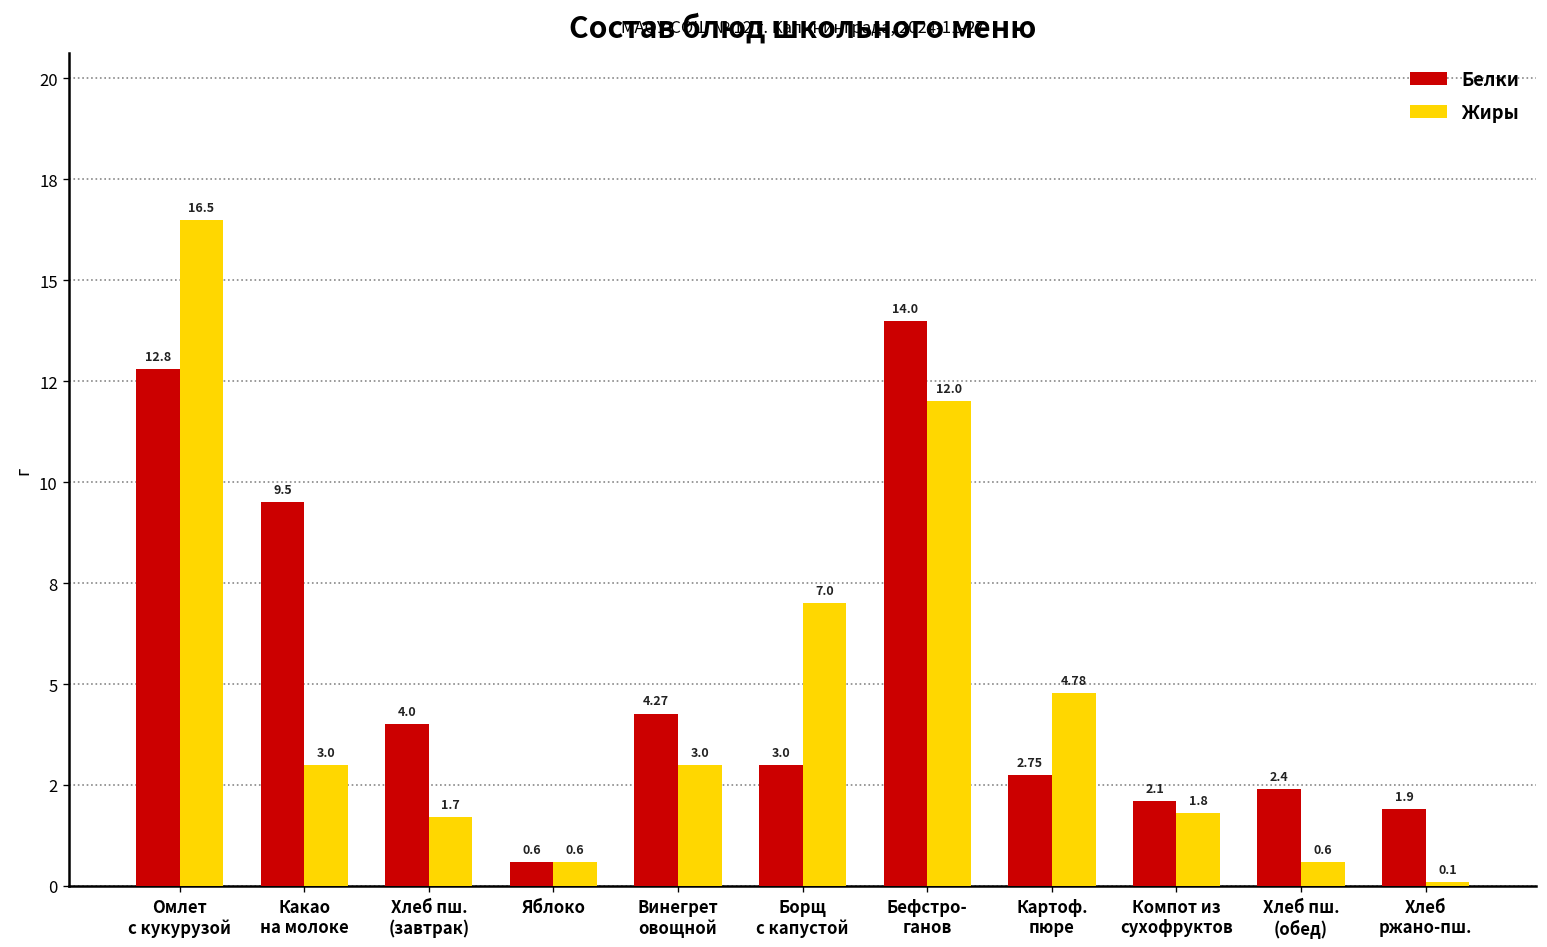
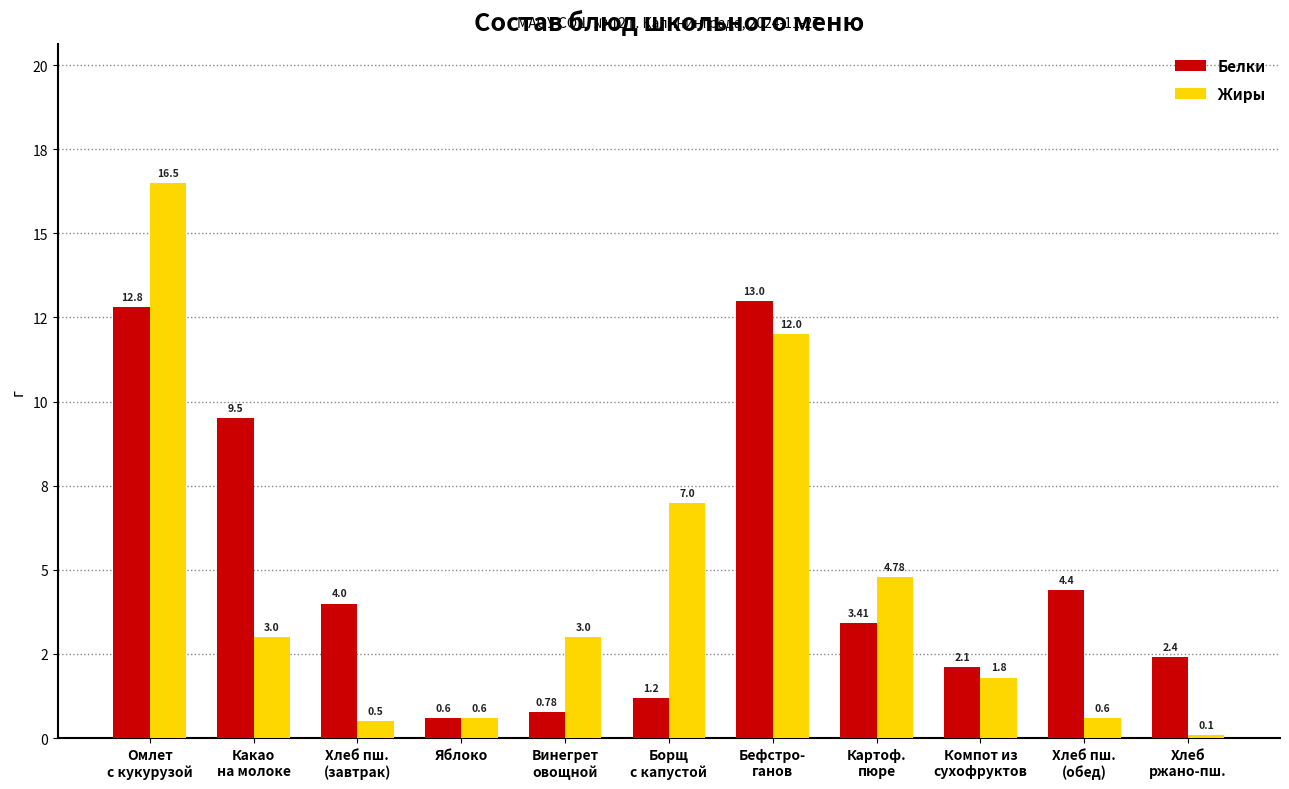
  {
    "Белки": {
      "Омлет с кукурузой": 12.8,
      "Какао на молоке": 9.5,
      "Хлеб пш. (завтрак)": 4.0,
      "Яблоко": 0.6,
-     "Винегрет овощной": 4.27,
-     "Борщ с капустой": 3.0,
-     "Бефстро- ганов": 14.0,
-     "Картоф. пюре": 2.75,
+     "Винегрет овощной": 0.78,
+     "Борщ с капустой": 1.2,
+     "Бефстро- ганов": 13.0,
+     "Картоф. пюре": 3.41,
      "Компот из сухофруктов": 2.1,
-     "Хлеб пш. (обед)": 2.4,
-     "Хлеб ржано-пш.": 1.9
+     "Хлеб пш. (обед)": 4.4,
+     "Хлеб ржано-пш.": 2.4
    },
    "Жиры": {
      "Омлет с кукурузой": 16.5,
      "Какао на молоке": 3.0,
-     "Хлеб пш. (завтрак)": 1.7,
+     "Хлеб пш. (завтрак)": 0.5,
      "Яблоко": 0.6,
      "Винегрет овощной": 3.0,
      "Борщ с капустой": 7.0,
      "Бефстро- ганов": 12.0,
      "Картоф. пюре": 4.78,
      "Компот из сухофруктов": 1.8,
      "Хлеб пш. (обед)": 0.6,
      "Хлеб ржано-пш.": 0.1
    }
  }
